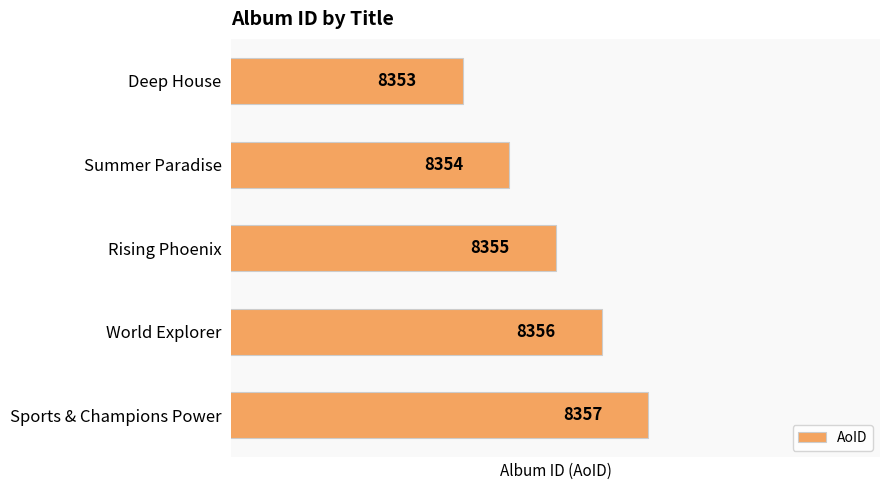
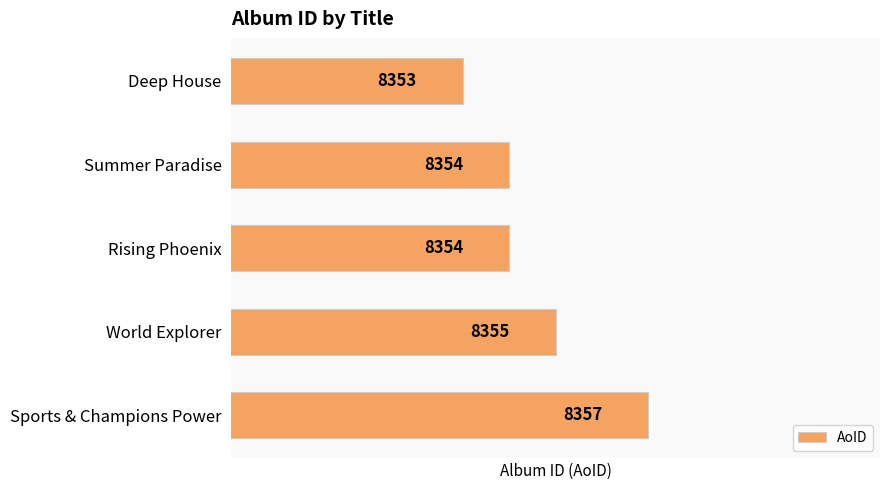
  {
    "Deep House": 8353,
    "Summer Paradise": 8354,
-   "Rising Phoenix": 8355,
-   "World Explorer": 8356,
+   "Rising Phoenix": 8354,
+   "World Explorer": 8355,
    "Sports & Champions Power": 8357
  }
